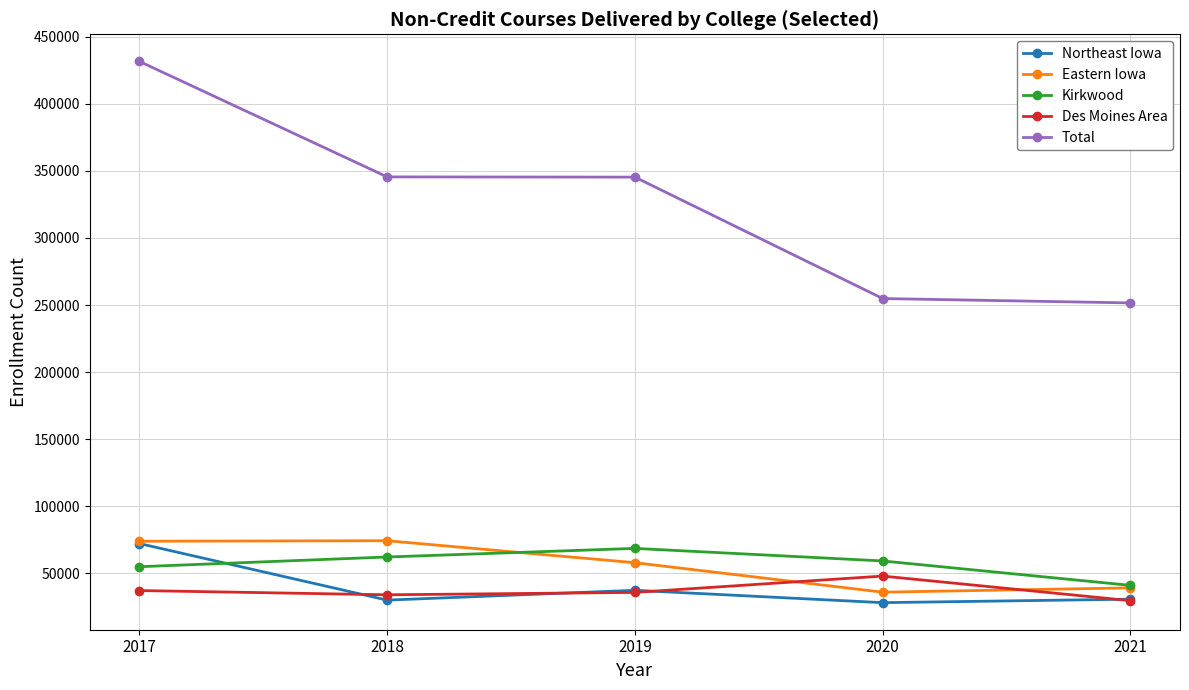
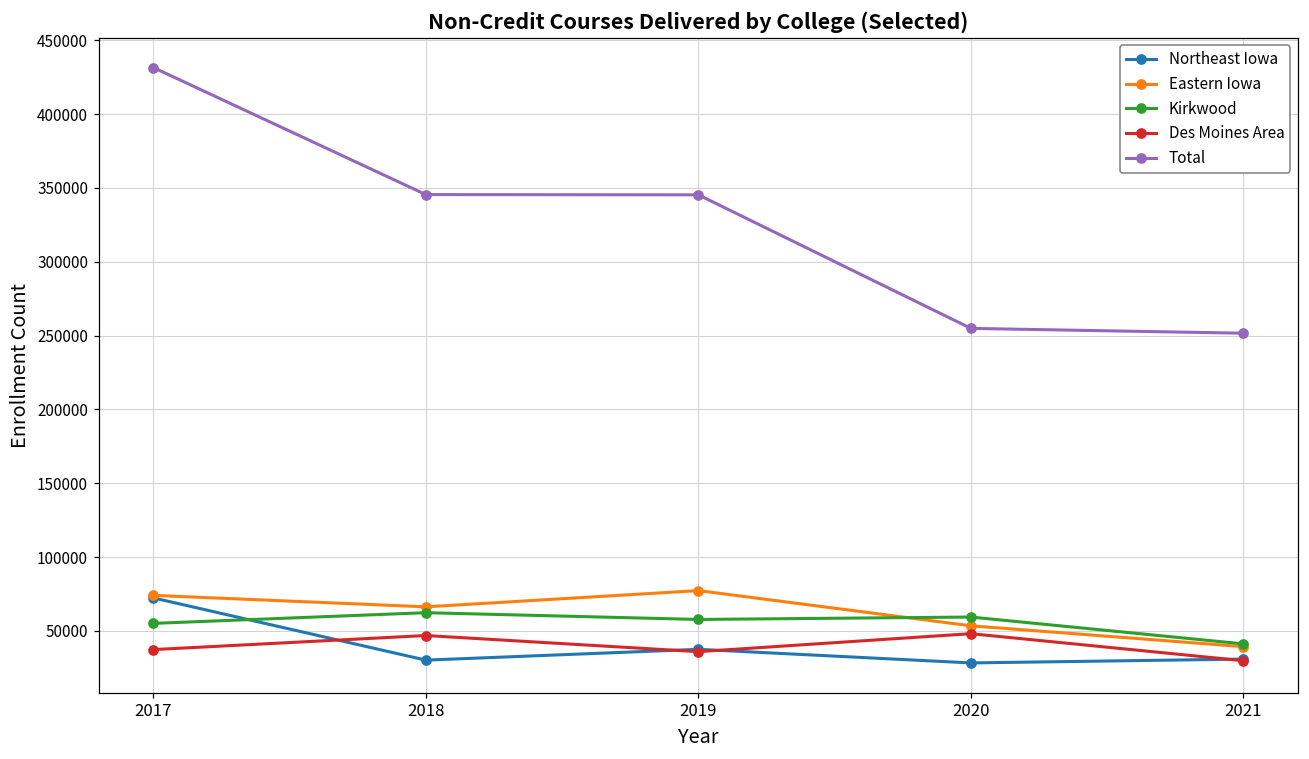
  {
    "Northeast Iowa": {
      "2018": 30000,
      "2020": 28000
    },
    "Eastern Iowa": {
-     "2018": 74000,
-     "2019": 58000,
-     "2020": 36000
+     "2018": 66000,
+     "2019": 77000,
+     "2020": 53000
    },
    "Kirkwood": {
      "2017": 55000,
      "2018": 62000,
-     "2019": 69000,
+     "2019": 58000,
      "2020": 59000
    },
    "Des Moines Area": {
      "2017": 37000,
-     "2018": 34000,
+     "2018": 47000,
      "2020": 48000
    },
    "Total": {
      "2017": 432000,
      "2018": 345000,
      "2019": 345000,
      "2020": 255000,
      "2021": 252000
    }
  }
